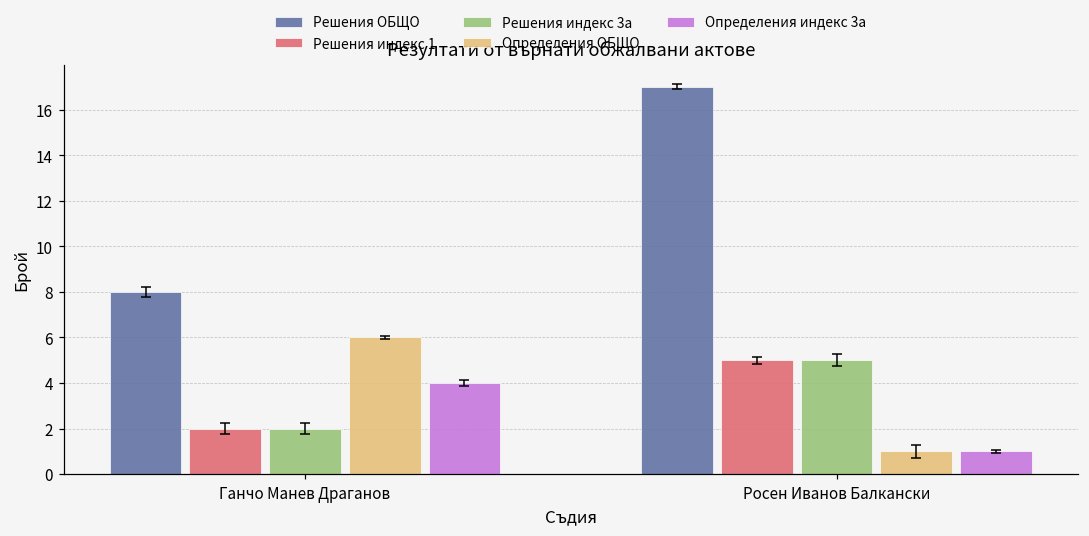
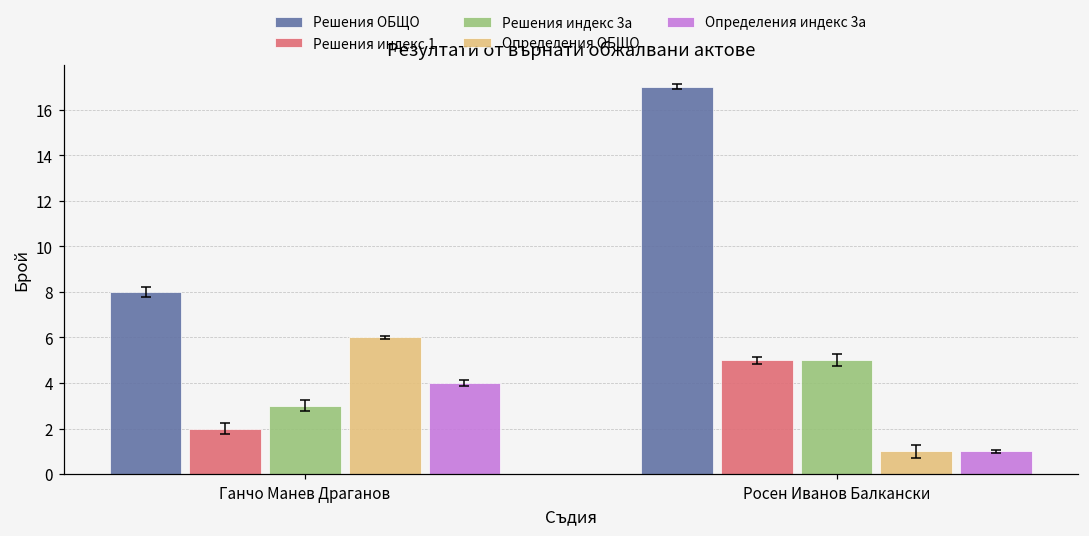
  {
    "Решения ОБЩО": {
      "Ганчо Манев Драганов": 8,
      "Росен Иванов Балкански": 17
    },
    "Решения индекс 1": {
      "Ганчо Манев Драганов": 2,
      "Росен Иванов Балкански": 5
    },
    "Решения индекс 3а": {
-     "Ганчо Манев Драганов": 2,
+     "Ганчо Манев Драганов": 3,
      "Росен Иванов Балкански": 5
    },
    "Определения ОБЩО": {
      "Ганчо Манев Драганов": 6,
      "Росен Иванов Балкански": 1
    },
    "Определения индекс 3а": {
      "Ганчо Манев Драганов": 4,
      "Росен Иванов Балкански": 1
    }
  }
